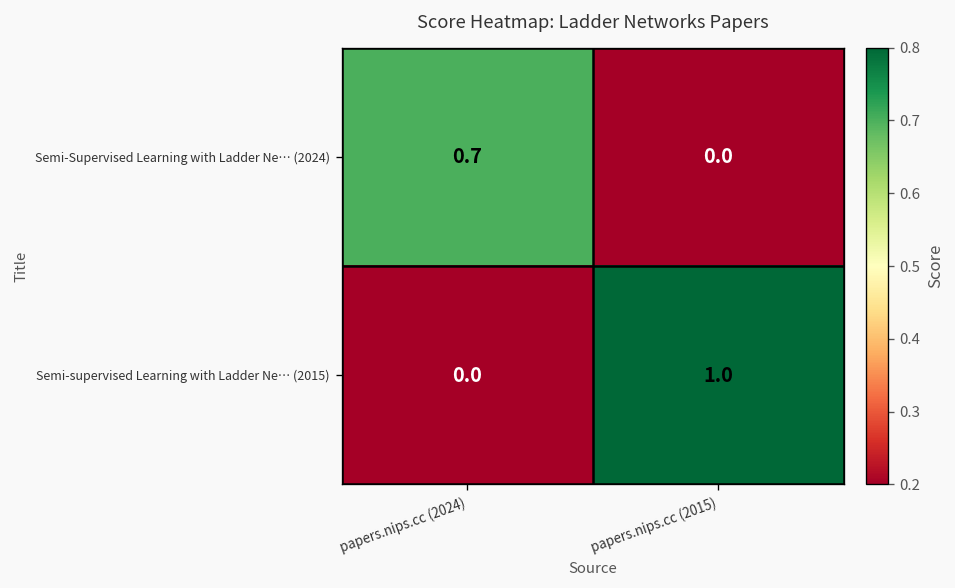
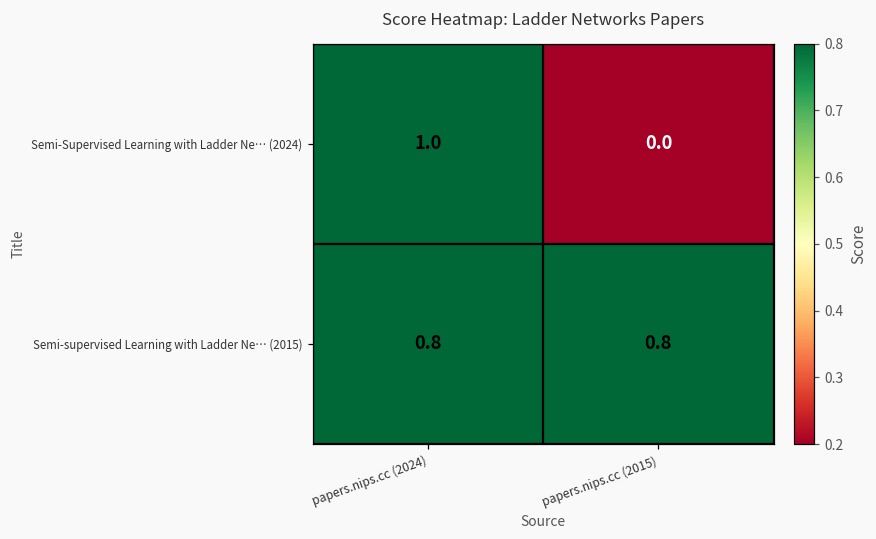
  {
    "Semi-Supervised Learning with Ladder Ne… (2024)": {
-     "papers.nips.cc (2024)": 0.7,
+     "papers.nips.cc (2024)": 1.0,
      "papers.nips.cc (2015)": 0.0
    },
    "Semi-supervised Learning with Ladder Ne… (2015)": {
-     "papers.nips.cc (2024)": 0.0,
-     "papers.nips.cc (2015)": 1.0
+     "papers.nips.cc (2024)": 0.8,
+     "papers.nips.cc (2015)": 0.8
    }
  }
